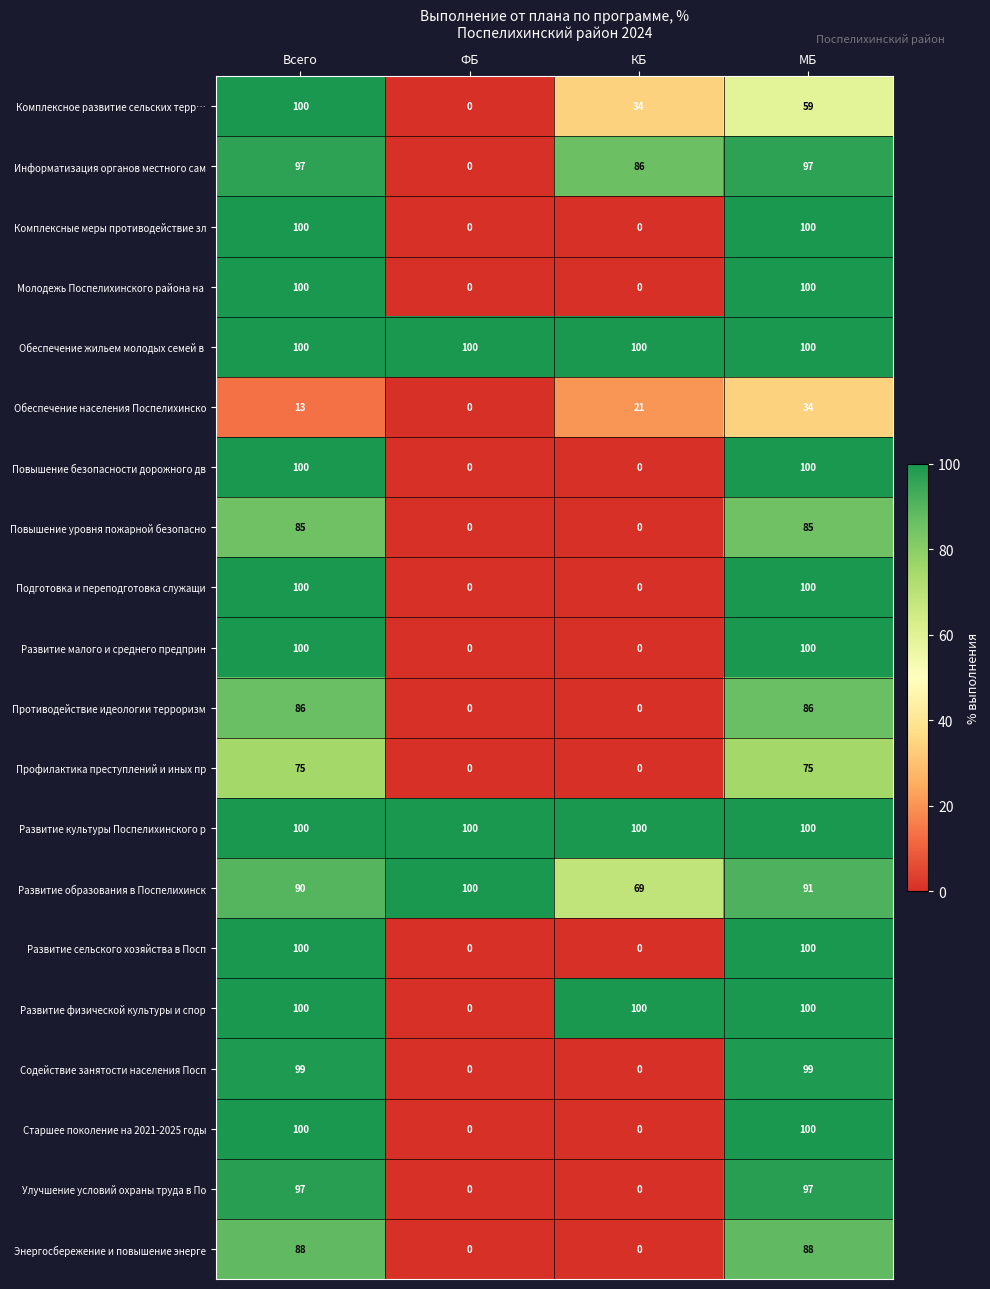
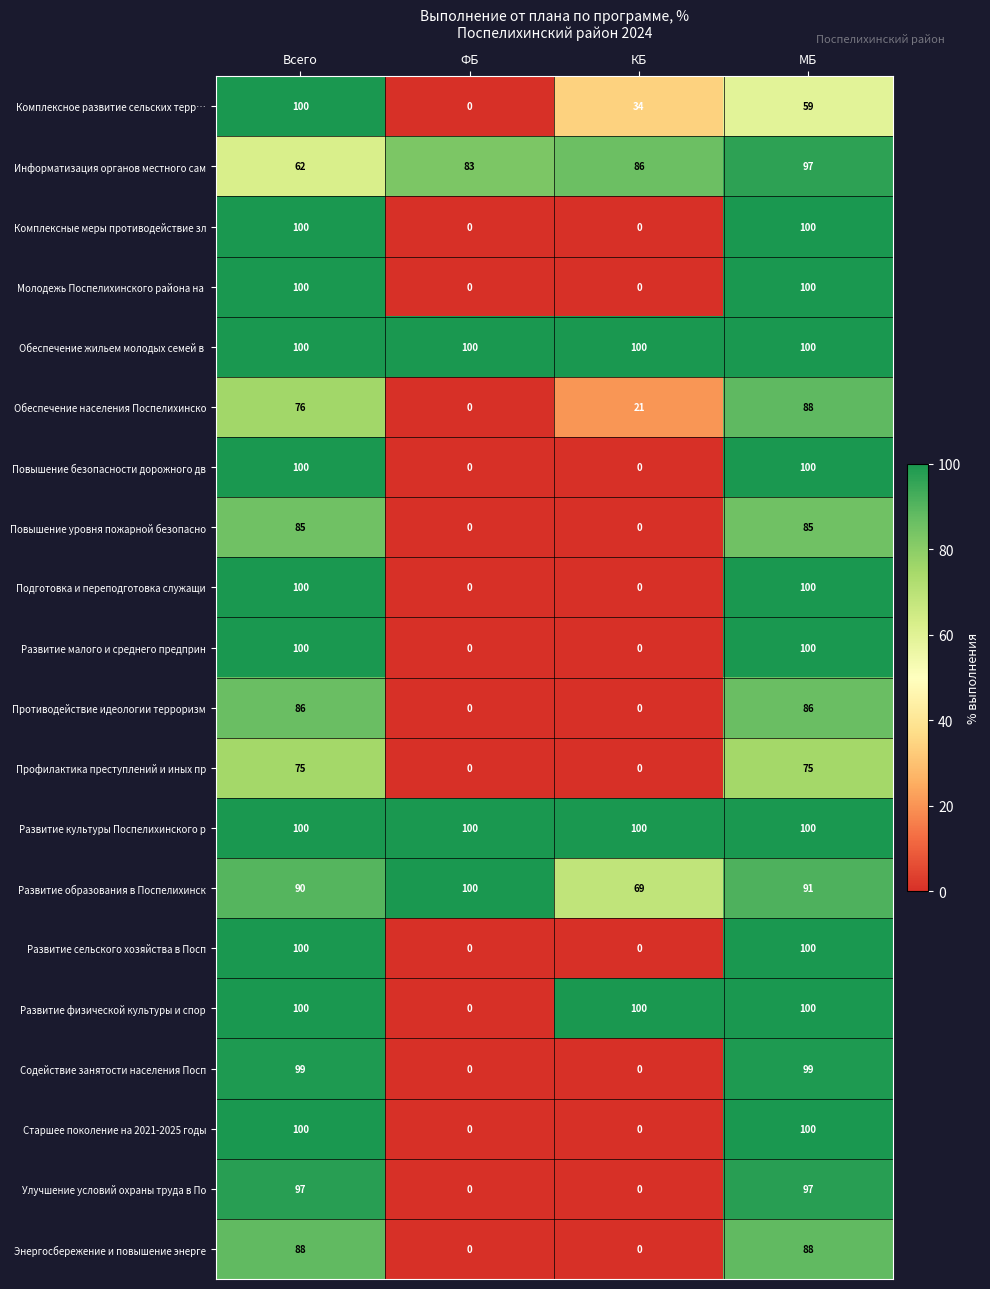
  {
    "Комплексное развитие сельских терр…": {
      "Всего": 100,
      "ФБ": 0,
      "КБ": 34,
      "МБ": 59
    },
    "Информатизация органов местного сам": {
-     "Всего": 97,
-     "ФБ": 0,
+     "Всего": 62,
+     "ФБ": 83,
      "КБ": 86,
      "МБ": 97
    },
    "Комплексные меры противодействие зл": {
      "Всего": 100,
      "ФБ": 0,
      "КБ": 0,
      "МБ": 100
    },
    "Молодежь Поспелихинского района на": {
      "Всего": 100,
      "ФБ": 0,
      "КБ": 0,
      "МБ": 100
    },
    "Обеспечение жильем молодых семей в": {
      "Всего": 100,
      "ФБ": 100,
      "КБ": 100,
      "МБ": 100
    },
    "Обеспечение населения Поспелихинско": {
-     "Всего": 13,
+     "Всего": 76,
      "ФБ": 0,
      "КБ": 21,
-     "МБ": 34
+     "МБ": 88
    },
    "Повышение безопасности дорожного дв": {
      "Всего": 100,
      "ФБ": 0,
      "КБ": 0,
      "МБ": 100
    },
    "Повышение уровня пожарной безопасно": {
      "Всего": 85,
      "ФБ": 0,
      "КБ": 0,
      "МБ": 85
    },
    "Подготовка и переподготовка служащи": {
      "Всего": 100,
      "ФБ": 0,
      "КБ": 0,
      "МБ": 100
    },
    "Развитие малого и среднего предприн": {
      "Всего": 100,
      "ФБ": 0,
      "КБ": 0,
      "МБ": 100
    },
    "Противодействие идеологии терроризм": {
      "Всего": 86,
      "ФБ": 0,
      "КБ": 0,
      "МБ": 86
    },
    "Профилактика преступлений и иных пр": {
      "Всего": 75,
      "ФБ": 0,
      "КБ": 0,
      "МБ": 75
    },
    "Развитие культуры Поспелихинского р": {
      "Всего": 100,
      "ФБ": 100,
      "КБ": 100,
      "МБ": 100
    },
    "Развитие образования в Поспелихинск": {
      "Всего": 90,
      "ФБ": 100,
      "КБ": 69,
      "МБ": 91
    },
    "Развитие сельского хозяйства в Посп": {
      "Всего": 100,
      "ФБ": 0,
      "КБ": 0,
      "МБ": 100
    },
    "Развитие физической культуры и спор": {
      "Всего": 100,
      "ФБ": 0,
      "КБ": 100,
      "МБ": 100
    },
    "Содействие занятости населения Посп": {
      "Всего": 99,
      "ФБ": 0,
      "КБ": 0,
      "МБ": 99
    },
    "Старшее поколение на 2021-2025 годы": {
      "Всего": 100,
      "ФБ": 0,
      "КБ": 0,
      "МБ": 100
    },
    "Улучшение условий охраны труда в По": {
      "Всего": 97,
      "ФБ": 0,
      "КБ": 0,
      "МБ": 97
    },
    "Энергосбережение и повышение энерге": {
      "Всего": 88,
      "ФБ": 0,
      "КБ": 0,
      "МБ": 88
    }
  }
